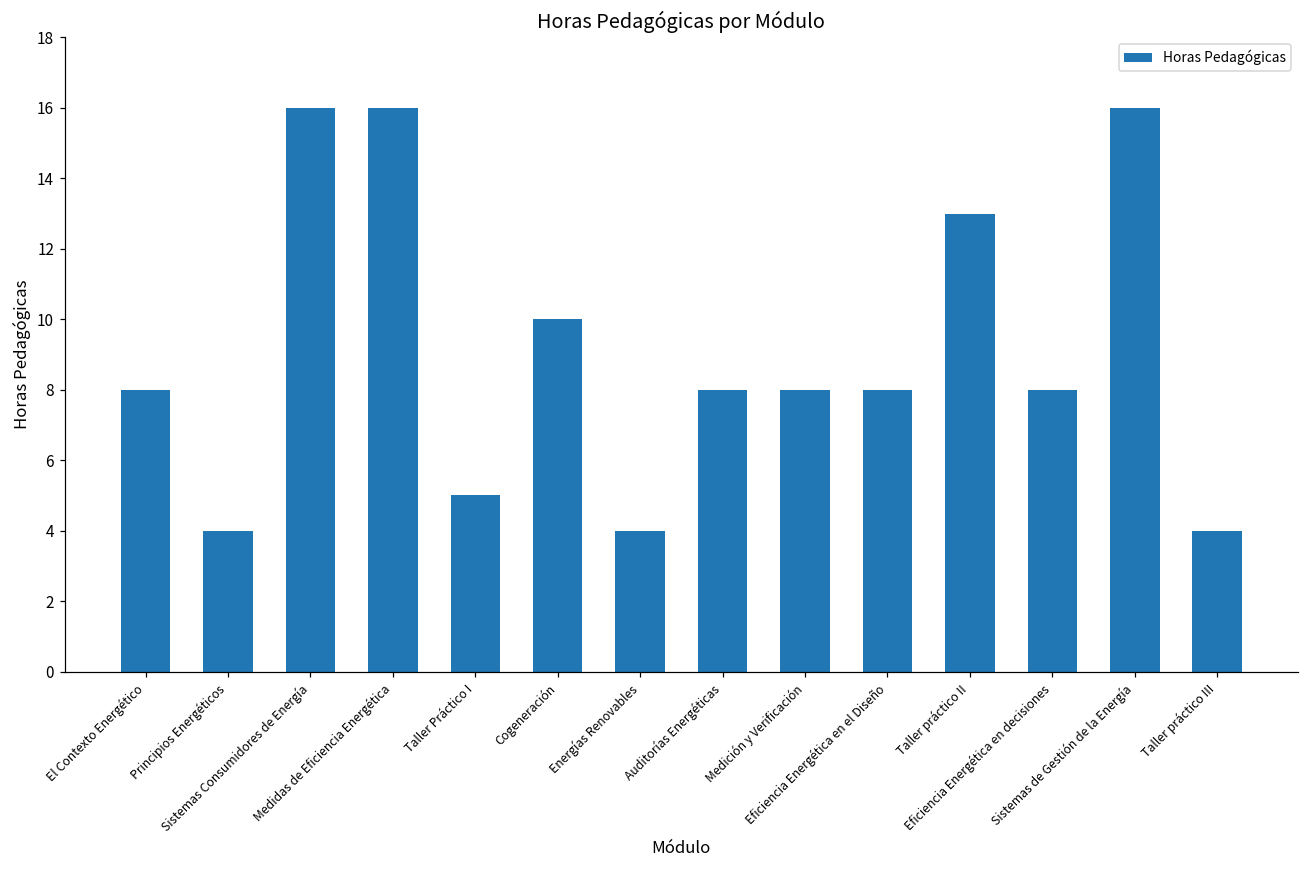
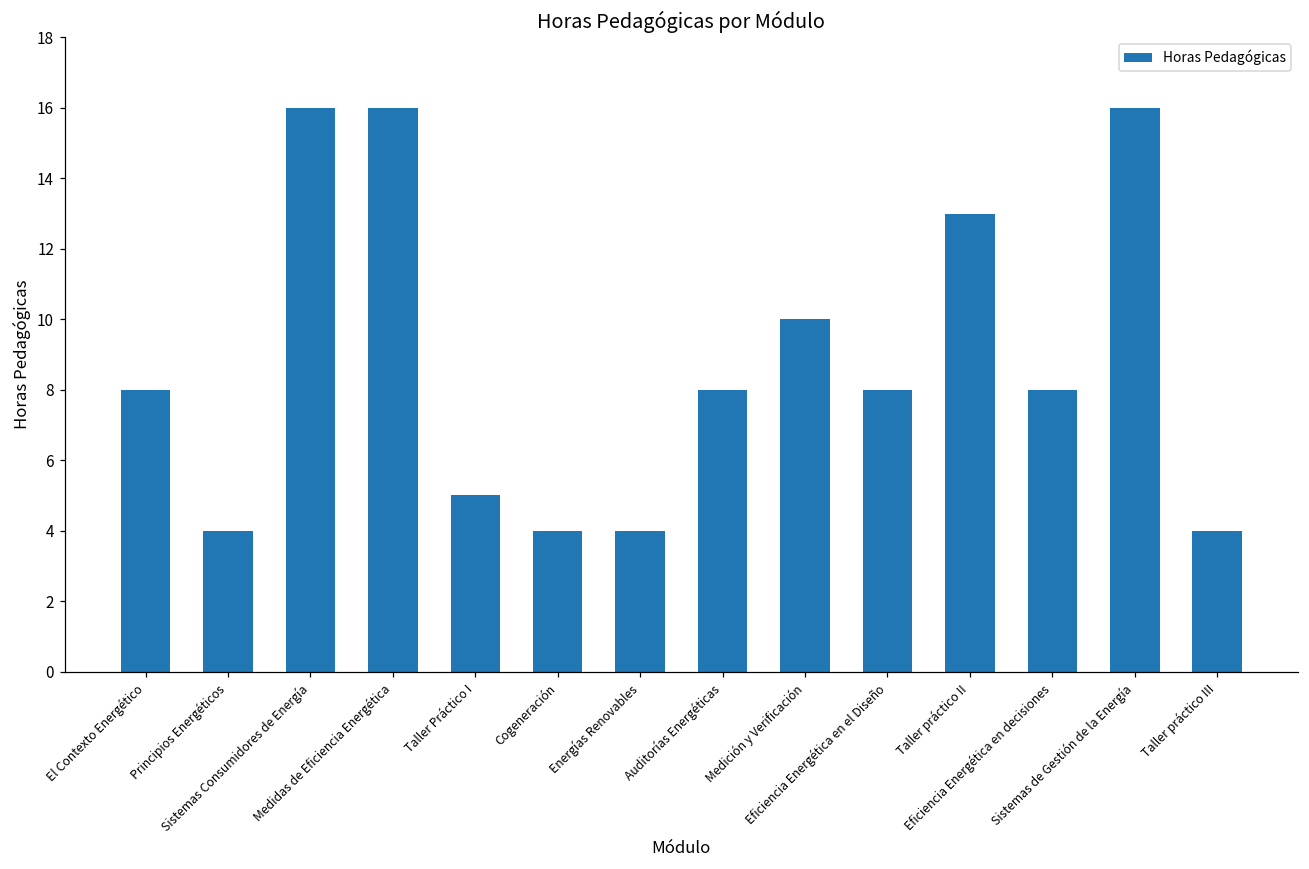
  {
    "El Contexto Energético": 8,
    "Principios Energéticos": 4,
    "Sistemas Consumidores de Energía": 16,
    "Medidas de Eficiencia Energética": 16,
    "Taller Práctico I": 5,
-   "Cogeneración": 10,
+   "Cogeneración": 4,
    "Energías Renovables": 4,
    "Auditorías Energéticas": 8,
-   "Medición y Verificación": 8,
+   "Medición y Verificación": 10,
    "Eficiencia Energética en el Diseño": 8,
    "Taller práctico II": 13,
    "Eficiencia Energética en decisiones": 8,
    "Sistemas de Gestión de la Energía": 16,
    "Taller práctico III": 4
  }
